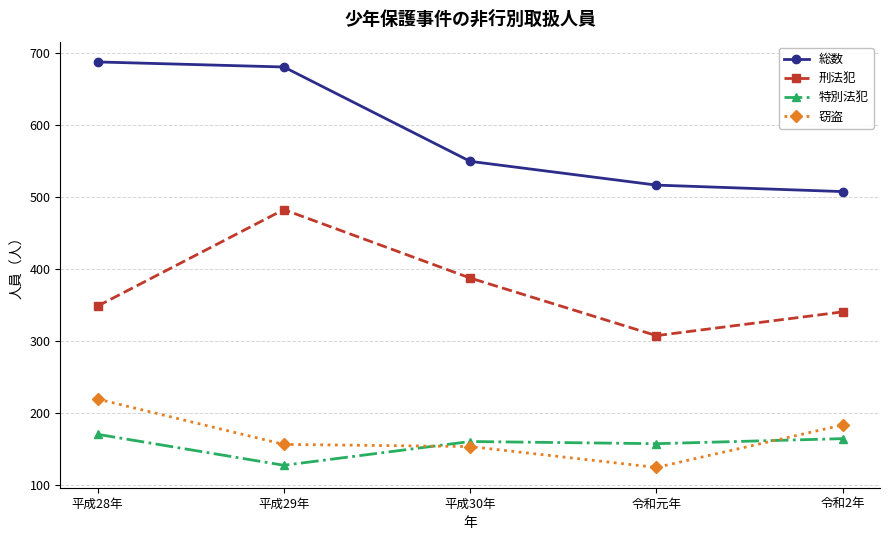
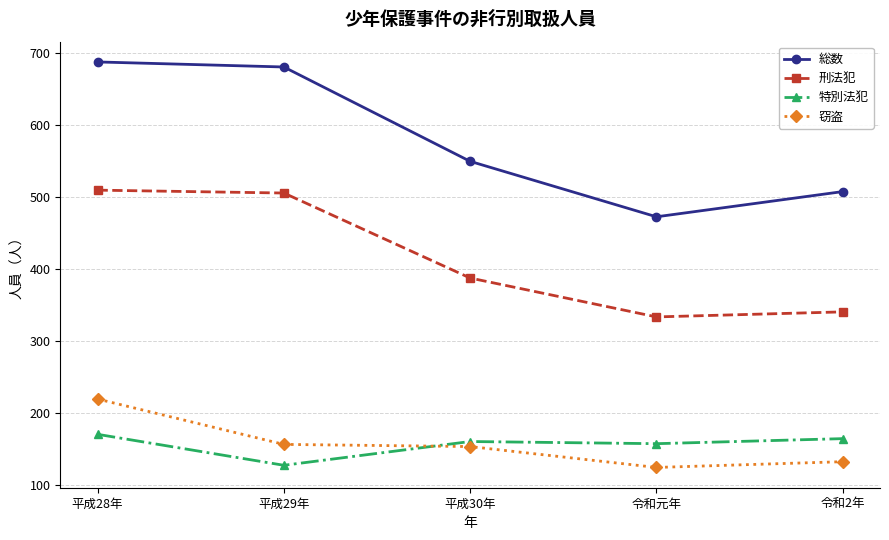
  {
    "総数": {
      "平成28年": 690,
      "平成29年": 680,
      "平成30年": 550,
-     "令和元年": 520,
+     "令和元年": 470,
      "令和2年": 510
    },
    "刑法犯": {
-     "平成28年": 350,
-     "平成29年": 480,
+     "平成28年": 510,
+     "平成29年": 510,
      "平成30年": 390,
-     "令和元年": 310,
+     "令和元年": 330,
      "令和2年": 340
    },
    "特別法犯": {
      "平成28年": 170,
      "平成29年": 130,
      "平成30年": 160,
      "令和元年": 160,
      "令和2年": 170
    },
    "窃盗": {
      "平成28年": 220,
      "平成29年": 160,
      "平成30年": 150,
      "令和元年": 130,
-     "令和2年": 180
+     "令和2年": 130
    }
  }
